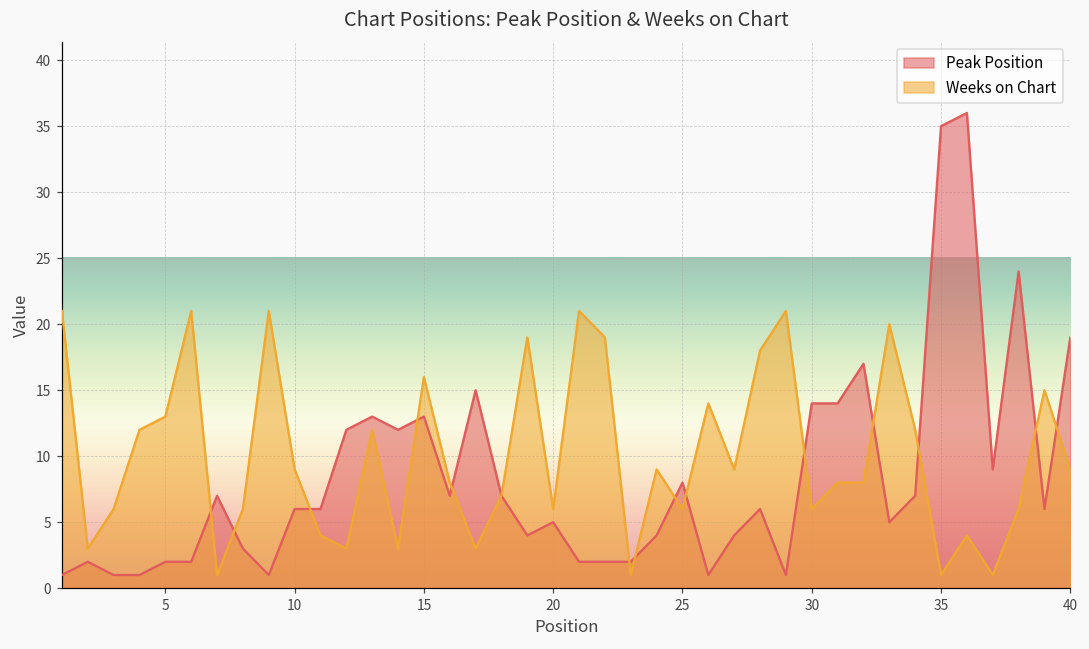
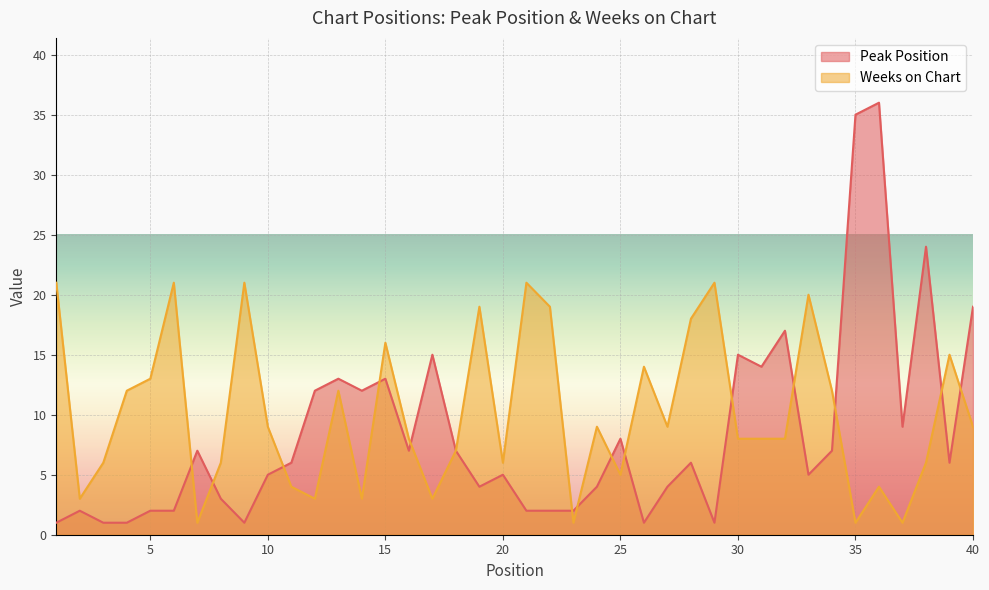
  {
    "Peak Position": {
      "5": 2,
-     "10": 6,
+     "10": 5,
      "15": 13,
      "20": 5,
      "25": 8,
-     "30": 14,
+     "30": 15,
      "35": 35,
      "40": 19
    },
    "Weeks on Chart": {
      "5": 13,
      "10": 9,
      "15": 16,
      "20": 6,
-     "25": 6,
-     "30": 6,
+     "25": 5,
+     "30": 8,
      "35": 1,
      "40": 9
    }
  }
